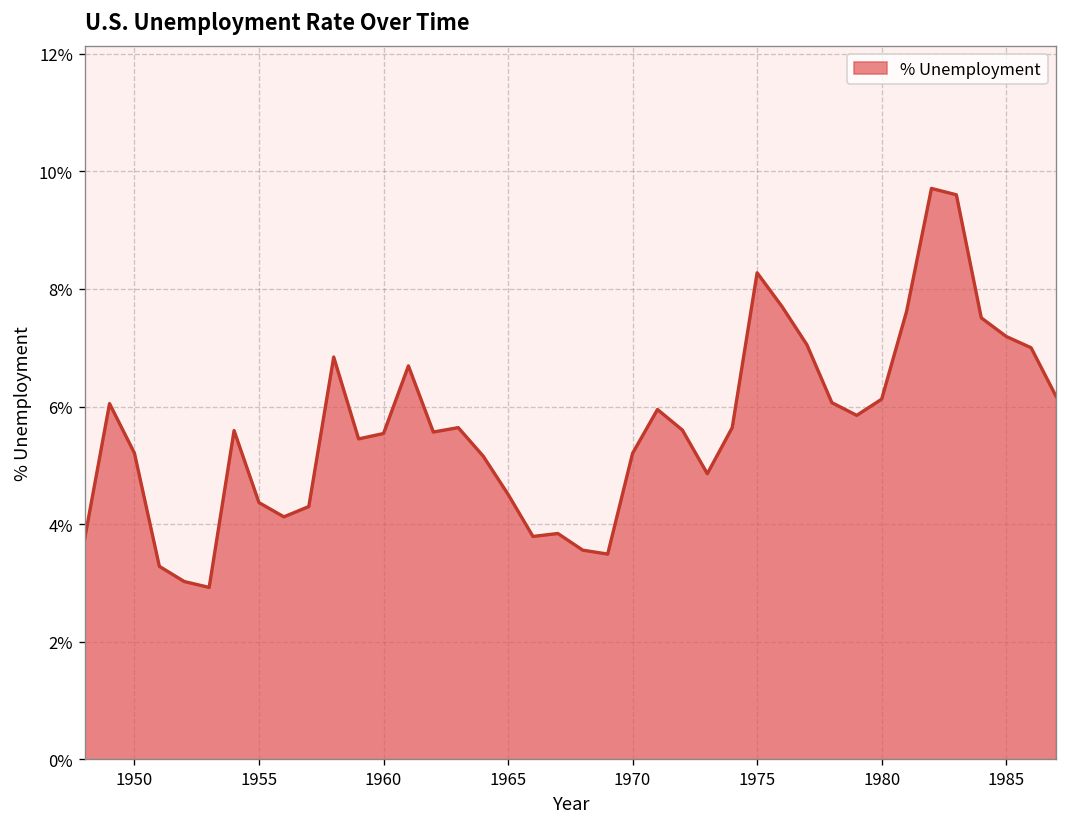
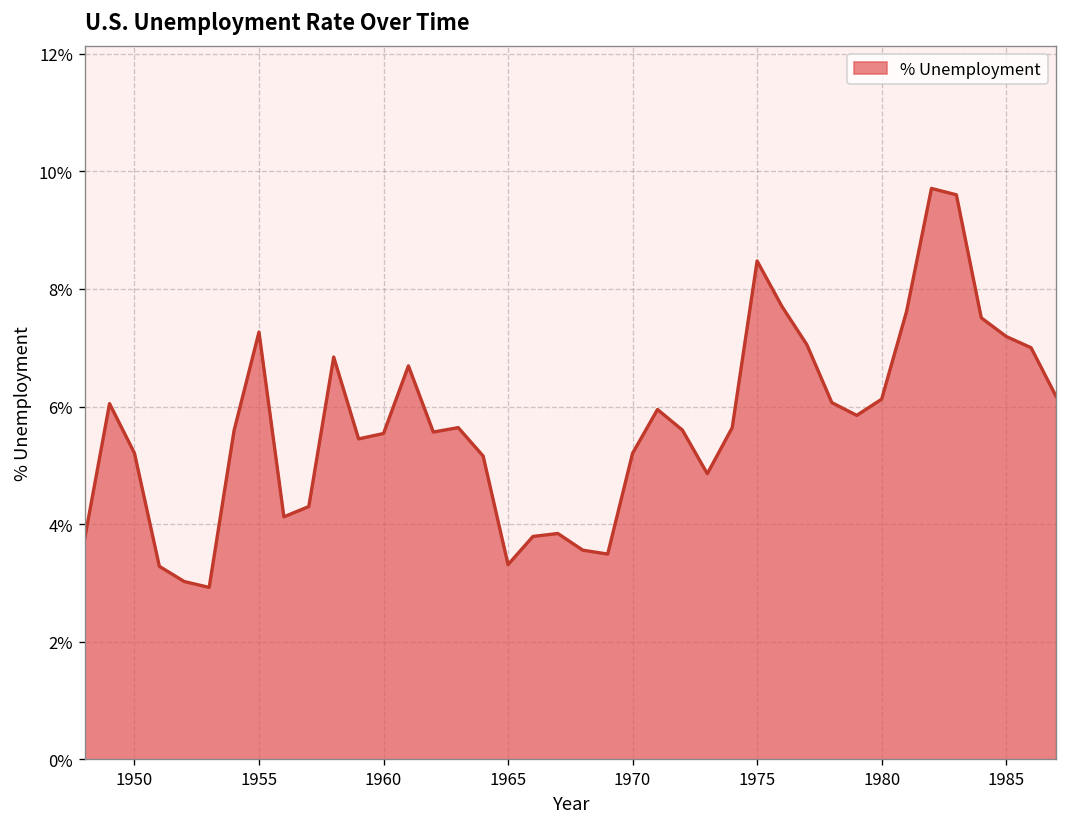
  {
    "1950": "5.2%",
-   "1955": "4.4%",
+   "1955": "7.3%",
    "1960": "5.5%",
-   "1965": "4.5%",
+   "1965": "3.3%",
    "1970": "5.2%",
-   "1975": "8.3%",
+   "1975": "8.5%",
    "1980": "6.1%",
    "1985": "7.2%"
  }
